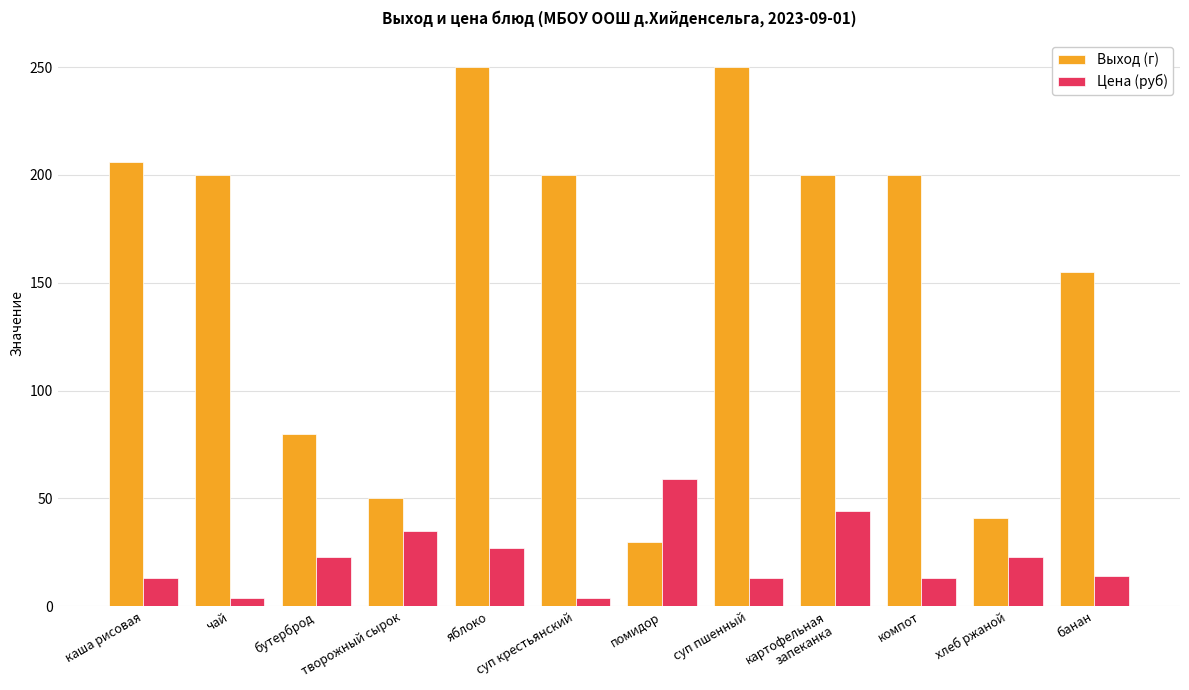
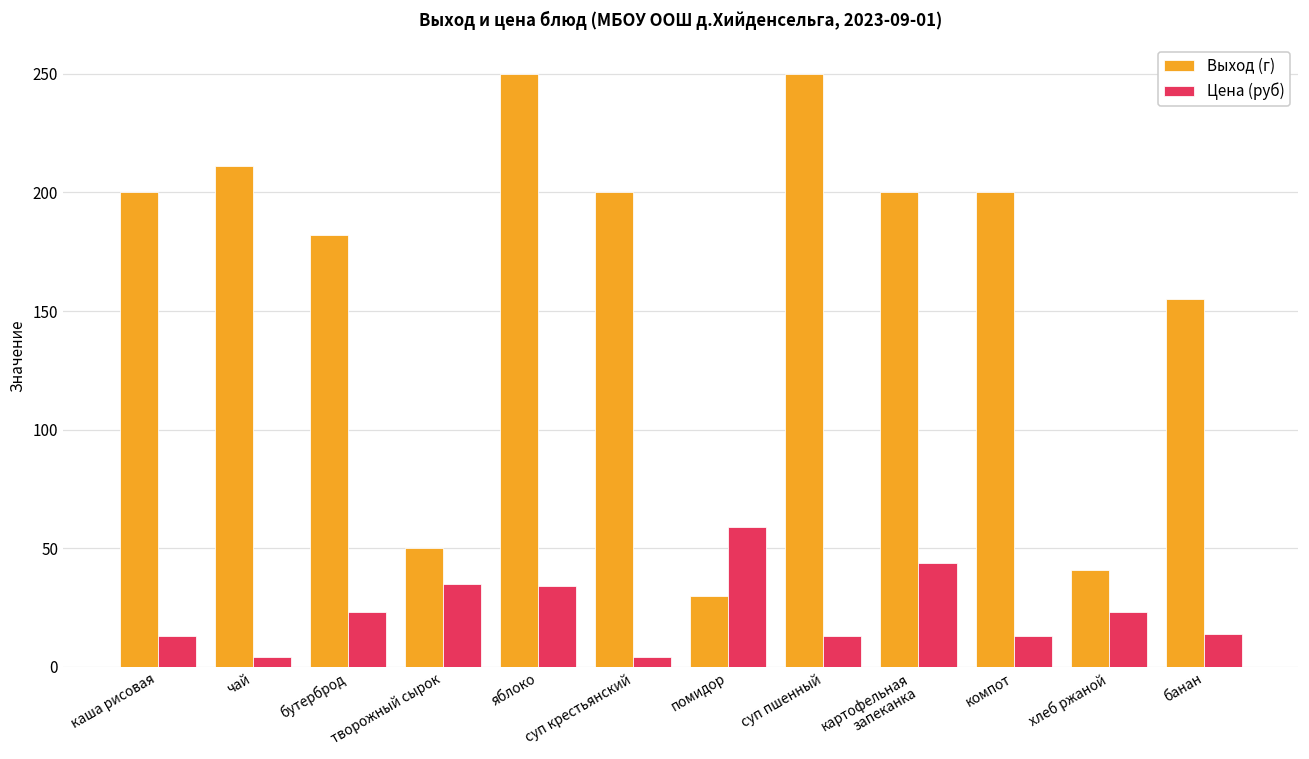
  {
    "Выход (г)": {
-     "каша рисовая": 206,
-     "чай": 200,
-     "бутерброд": 80,
+     "каша рисовая": 200,
+     "чай": 211,
+     "бутерброд": 182,
      "творожный сырок": 50,
      "яблоко": 250,
      "суп крестьянский": 200,
      "помидор": 30,
      "суп пшенный": 250,
      "картофельная запеканка": 200,
      "компот": 200,
      "хлеб ржаной": 41,
      "банан": 155
    },
    "Цена (руб)": {
      "каша рисовая": 13,
      "чай": 4,
      "бутерброд": 23,
      "творожный сырок": 35,
-     "яблоко": 27,
+     "яблоко": 34,
      "суп крестьянский": 4,
      "помидор": 59,
      "суп пшенный": 13,
      "картофельная запеканка": 44,
      "компот": 13,
      "хлеб ржаной": 23,
      "банан": 14
    }
  }
